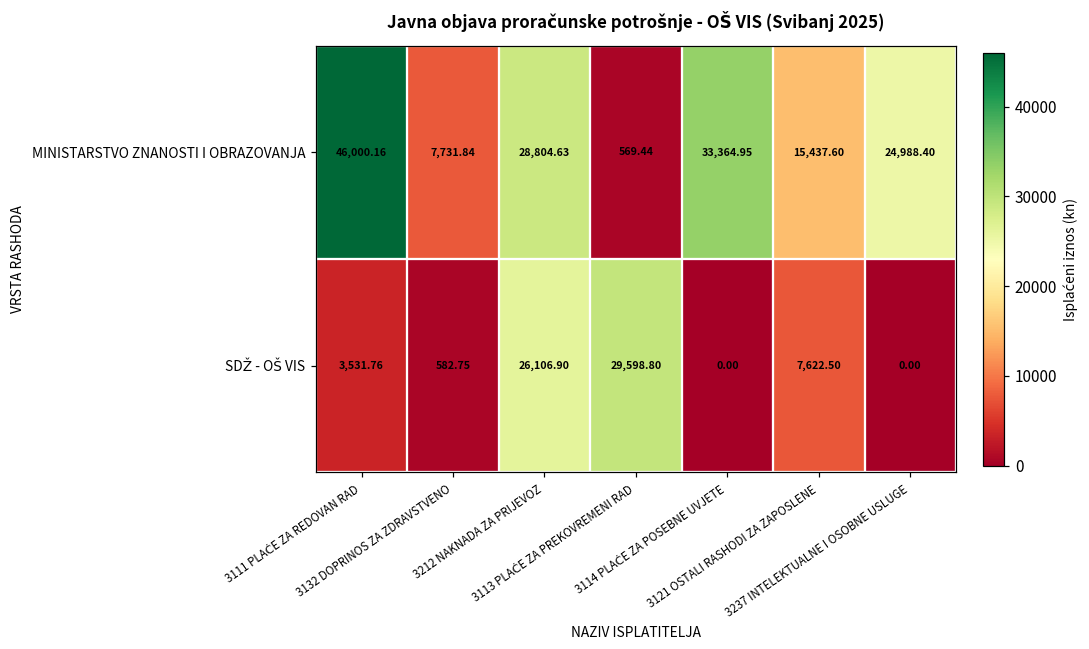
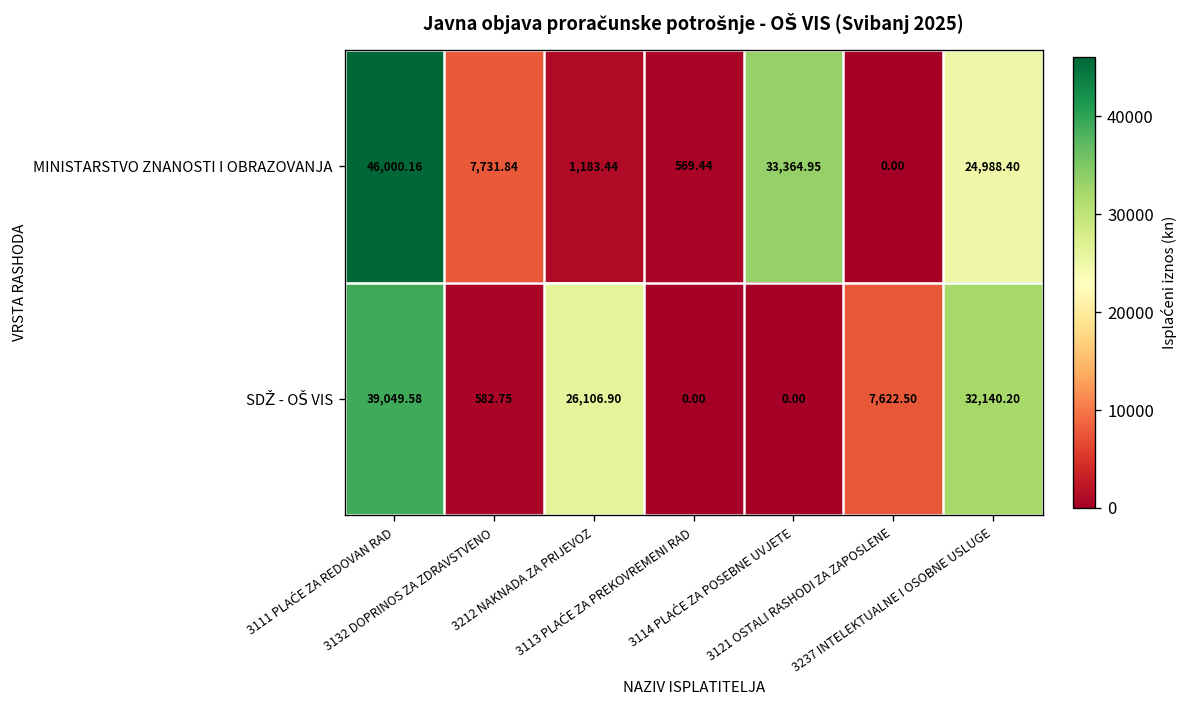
  {
    "MINISTARSTVO ZNANOSTI I OBRAZOVANJA": {
      "3111 PLAĆE ZA REDOVAN RAD": "46,000.16",
      "3132 DOPRINOS ZA ZDRAVSTVENO": "7,731.84",
-     "3212 NAKNADA ZA PRIJEVOZ": "28,804.63",
+     "3212 NAKNADA ZA PRIJEVOZ": "1,183.44",
      "3113 PLAĆE ZA PREKOVREMENI RAD": "569.44",
      "3114 PLAĆE ZA POSEBNE UVJETE": "33,364.95",
-     "3121 OSTALI RASHODI ZA ZAPOSLENE": "15,437.60",
+     "3121 OSTALI RASHODI ZA ZAPOSLENE": "0.00",
      "3237 INTELEKTUALNE I OSOBNE USLUGE": "24,988.40"
    },
    "SDŽ - OŠ VIS": {
-     "3111 PLAĆE ZA REDOVAN RAD": "3,531.76",
+     "3111 PLAĆE ZA REDOVAN RAD": "39,049.58",
      "3132 DOPRINOS ZA ZDRAVSTVENO": "582.75",
      "3212 NAKNADA ZA PRIJEVOZ": "26,106.90",
-     "3113 PLAĆE ZA PREKOVREMENI RAD": "29,598.80",
+     "3113 PLAĆE ZA PREKOVREMENI RAD": "0.00",
      "3114 PLAĆE ZA POSEBNE UVJETE": "0.00",
      "3121 OSTALI RASHODI ZA ZAPOSLENE": "7,622.50",
-     "3237 INTELEKTUALNE I OSOBNE USLUGE": "0.00"
+     "3237 INTELEKTUALNE I OSOBNE USLUGE": "32,140.20"
    }
  }
